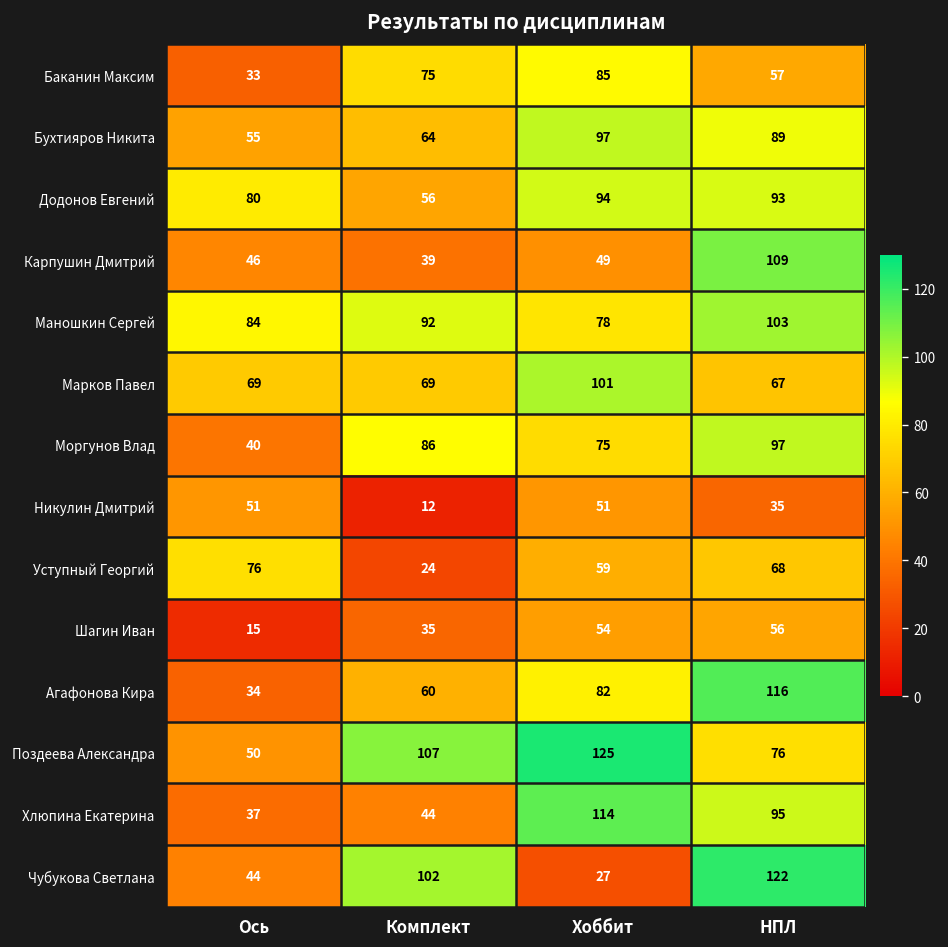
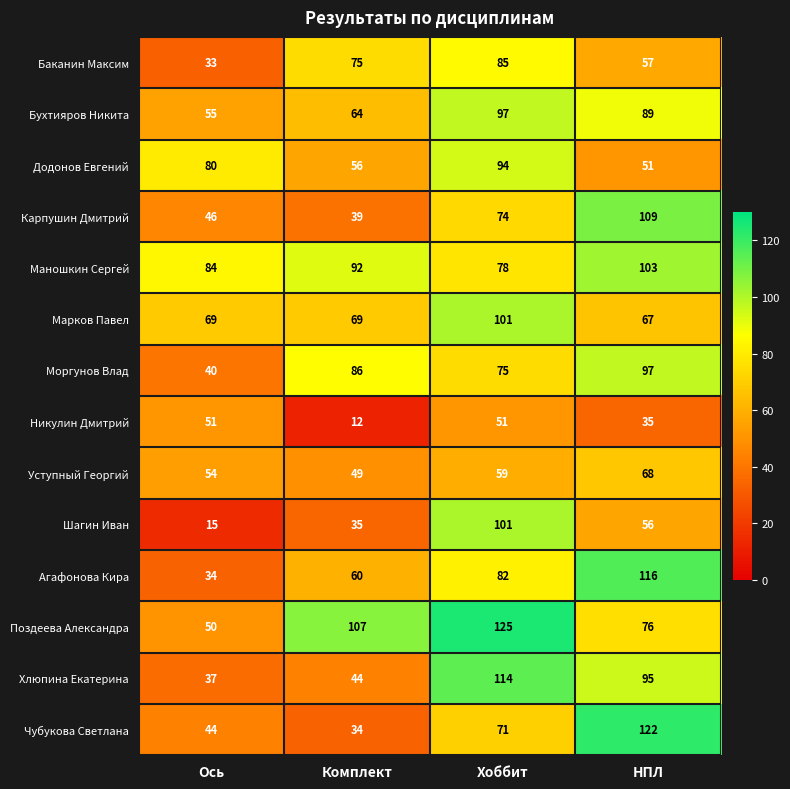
  {
    "Баканин Максим": {
      "Ось": 33,
      "Комплект": 75,
      "Хоббит": 85,
      "НПЛ": 57
    },
    "Бухтияров Никита": {
      "Ось": 55,
      "Комплект": 64,
      "Хоббит": 97,
      "НПЛ": 89
    },
    "Додонов Евгений": {
      "Ось": 80,
      "Комплект": 56,
      "Хоббит": 94,
-     "НПЛ": 93
+     "НПЛ": 51
    },
    "Карпушин Дмитрий": {
      "Ось": 46,
      "Комплект": 39,
-     "Хоббит": 49,
+     "Хоббит": 74,
      "НПЛ": 109
    },
    "Маношкин Сергей": {
      "Ось": 84,
      "Комплект": 92,
      "Хоббит": 78,
      "НПЛ": 103
    },
    "Марков Павел": {
      "Ось": 69,
      "Комплект": 69,
      "Хоббит": 101,
      "НПЛ": 67
    },
    "Моргунов Влад": {
      "Ось": 40,
      "Комплект": 86,
      "Хоббит": 75,
      "НПЛ": 97
    },
    "Никулин Дмитрий": {
      "Ось": 51,
      "Комплект": 12,
      "Хоббит": 51,
      "НПЛ": 35
    },
    "Уступный Георгий": {
-     "Ось": 76,
-     "Комплект": 24,
+     "Ось": 54,
+     "Комплект": 49,
      "Хоббит": 59,
      "НПЛ": 68
    },
    "Шагин Иван": {
      "Ось": 15,
      "Комплект": 35,
-     "Хоббит": 54,
+     "Хоббит": 101,
      "НПЛ": 56
    },
    "Агафонова Кира": {
      "Ось": 34,
      "Комплект": 60,
      "Хоббит": 82,
      "НПЛ": 116
    },
    "Поздеева Александра": {
      "Ось": 50,
      "Комплект": 107,
      "Хоббит": 125,
      "НПЛ": 76
    },
    "Хлюпина Екатерина": {
      "Ось": 37,
      "Комплект": 44,
      "Хоббит": 114,
      "НПЛ": 95
    },
    "Чубукова Светлана": {
      "Ось": 44,
-     "Комплект": 102,
-     "Хоббит": 27,
+     "Комплект": 34,
+     "Хоббит": 71,
      "НПЛ": 122
    }
  }
